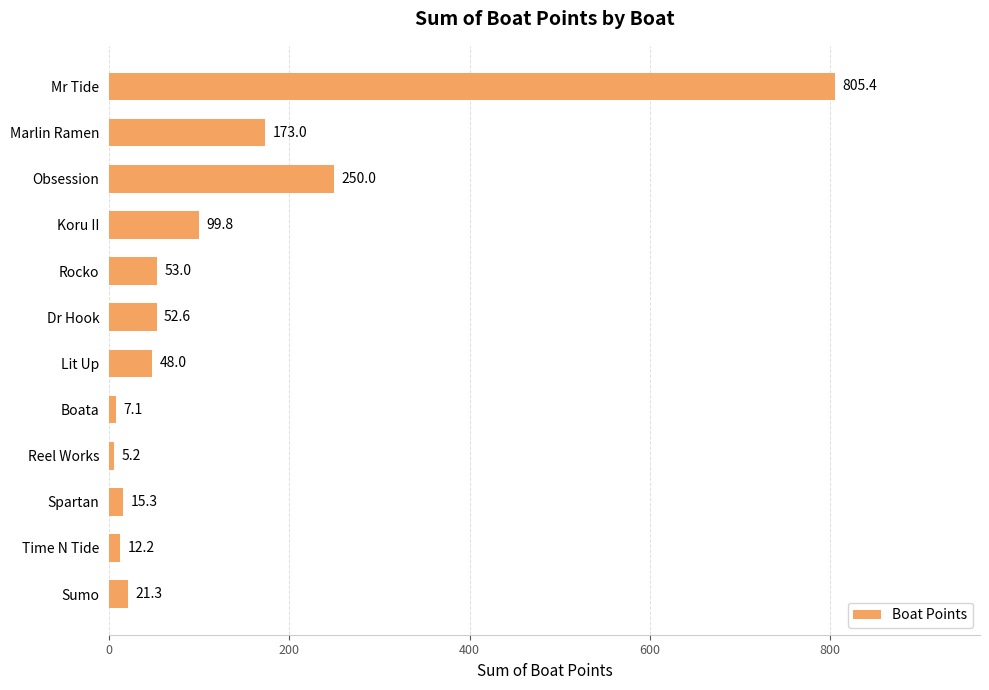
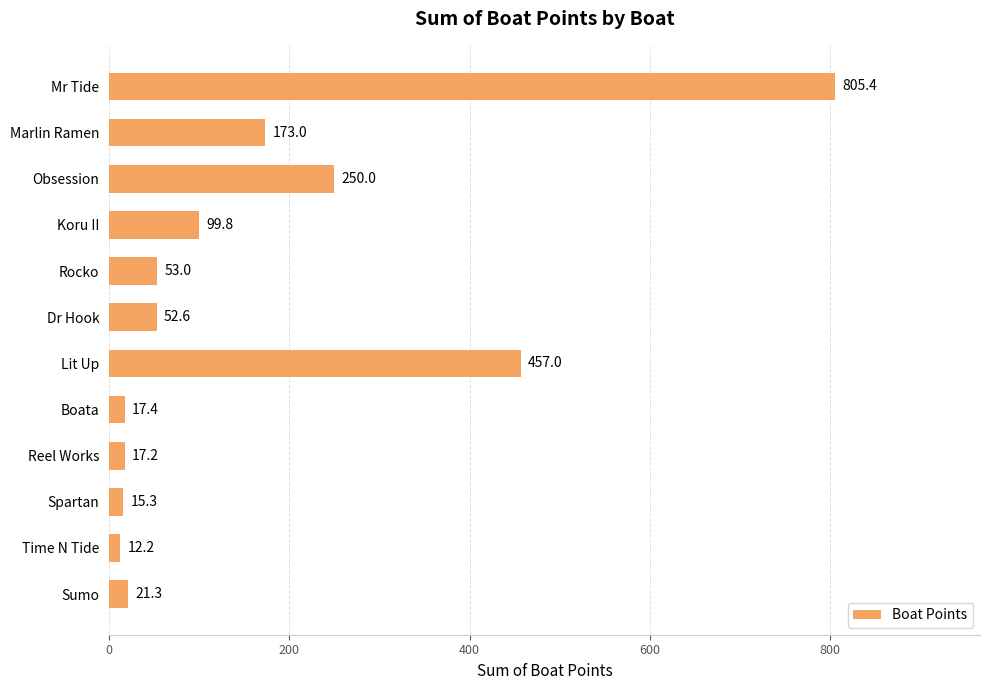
  {
    "Mr Tide": 805.4,
    "Marlin Ramen": 173.0,
    "Obsession": 250.0,
    "Koru II": 99.8,
    "Rocko": 53.0,
    "Dr Hook": 52.6,
-   "Lit Up": 48.0,
-   "Boata": 7.1,
-   "Reel Works": 5.2,
+   "Lit Up": 457.0,
+   "Boata": 17.4,
+   "Reel Works": 17.2,
    "Spartan": 15.3,
    "Time N Tide": 12.2,
    "Sumo": 21.3
  }
